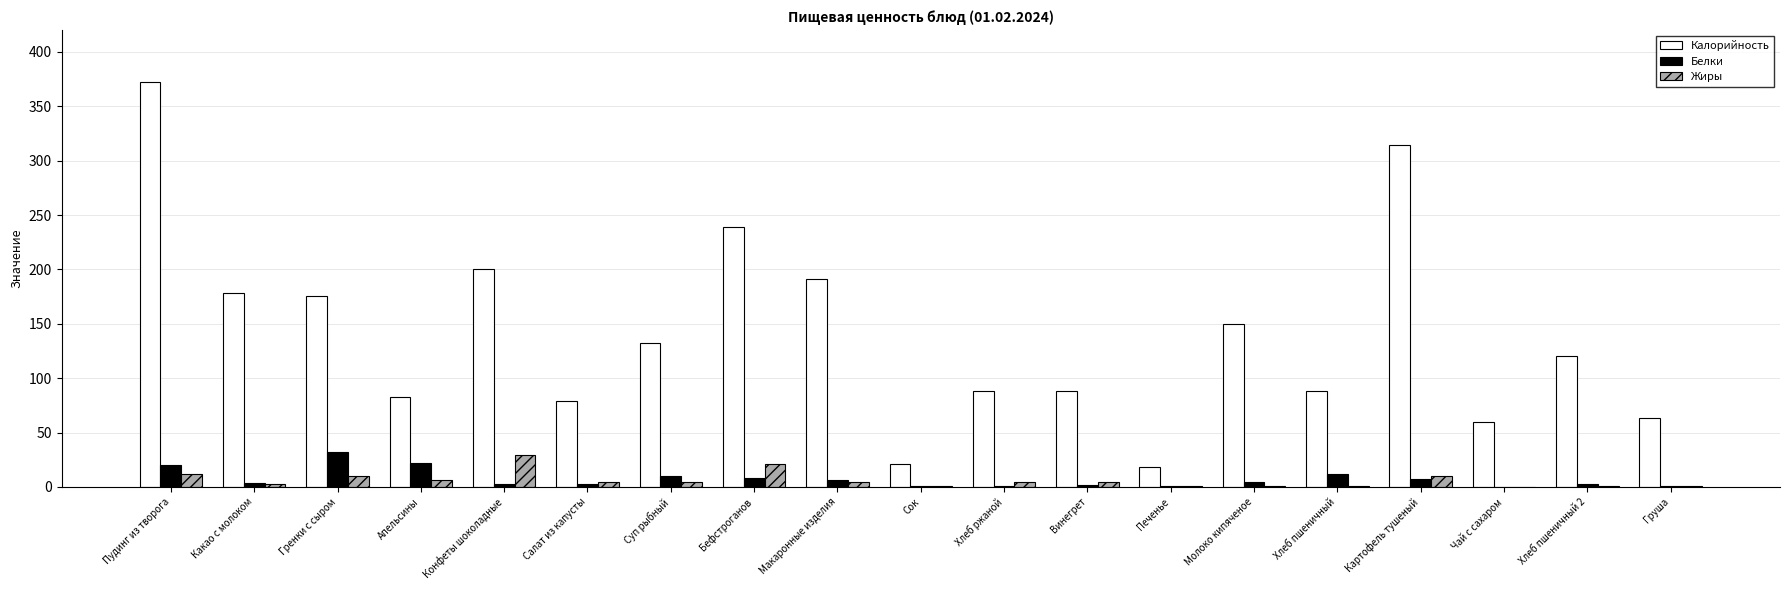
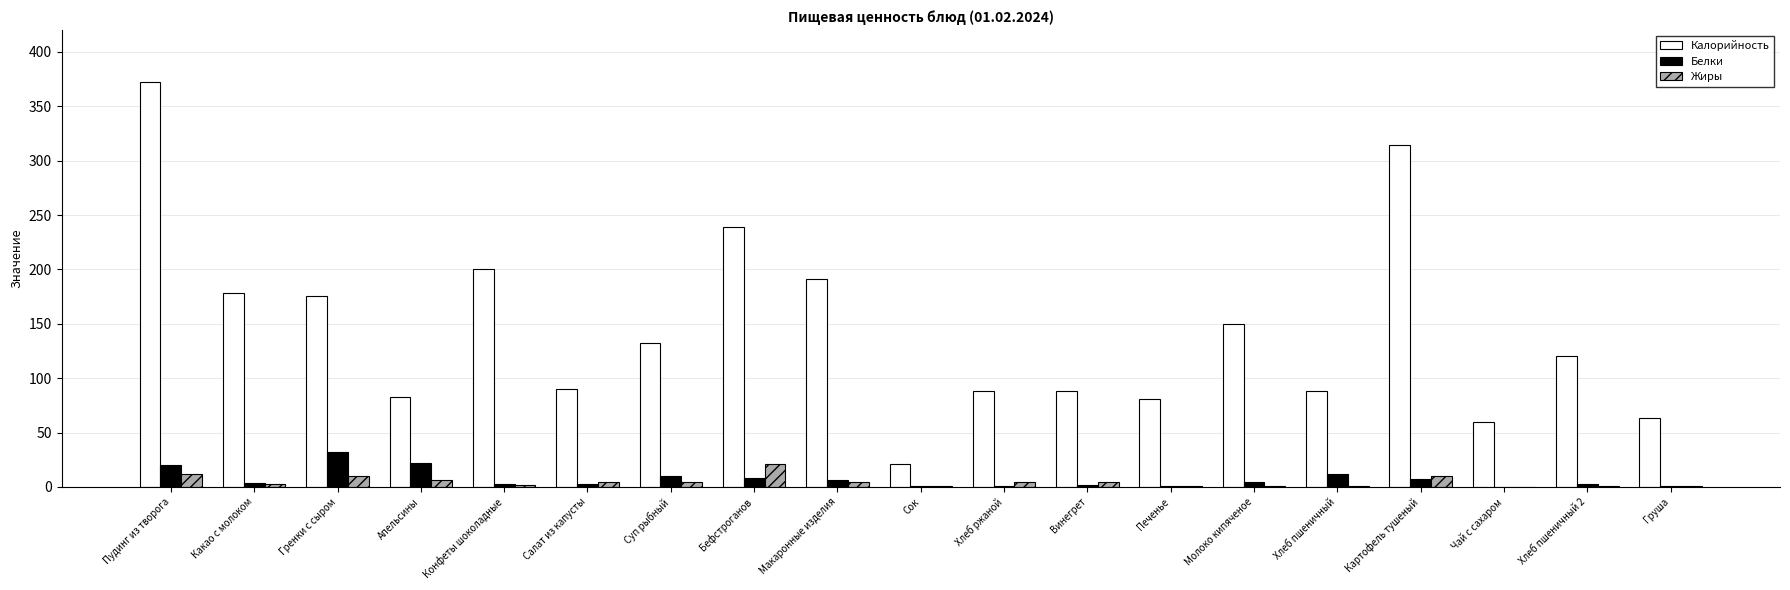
  {
    "Калорийность": {
      "Пудинг из творога": 372,
      "Какао с молоком": 178,
      "Гренки с сыром": 176,
      "Апельсины": 83,
      "Конфеты шоколадные": 200,
-     "Салат из капусты": 79,
+     "Салат из капусты": 90,
      "Суп рыбный": 132,
      "Бефстроганов": 239,
      "Макаронные изделия": 191,
      "Сок": 21,
      "Хлеб ржаной": 88,
      "Винегрет": 88,
-     "Печенье": 18,
+     "Печенье": 81,
      "Молоко кипяченое": 150,
      "Хлеб пшеничный": 88,
      "Картофель тушеный": 314,
      "Чай с сахаром": 60,
      "Хлеб пшеничный 2": 120,
      "Груша": 63
    },
    "Белки": {
      "Пудинг из творога": 20,
      "Какао с молоком": 4,
      "Гренки с сыром": 32,
      "Апельсины": 22,
      "Конфеты шоколадные": 3,
      "Салат из капусты": 3,
      "Суп рыбный": 10,
      "Бефстроганов": 8,
      "Макаронные изделия": 6,
      "Молоко кипяченое": 5,
      "Хлеб пшеничный": 12,
      "Картофель тушеный": 7,
      "Чай с сахаром": 0,
      "Хлеб пшеничный 2": 3
    },
    "Жиры": {
      "Пудинг из творога": 12,
      "Какао с молоком": 3,
      "Гренки с сыром": 10,
      "Апельсины": 6,
-     "Конфеты шоколадные": 29,
+     "Конфеты шоколадные": 2,
      "Салат из капусты": 5,
      "Суп рыбный": 5,
      "Бефстроганов": 21,
      "Макаронные изделия": 5,
      "Хлеб ржаной": 4,
      "Винегрет": 5,
      "Картофель тушеный": 10,
      "Чай с сахаром": 0
    }
  }
